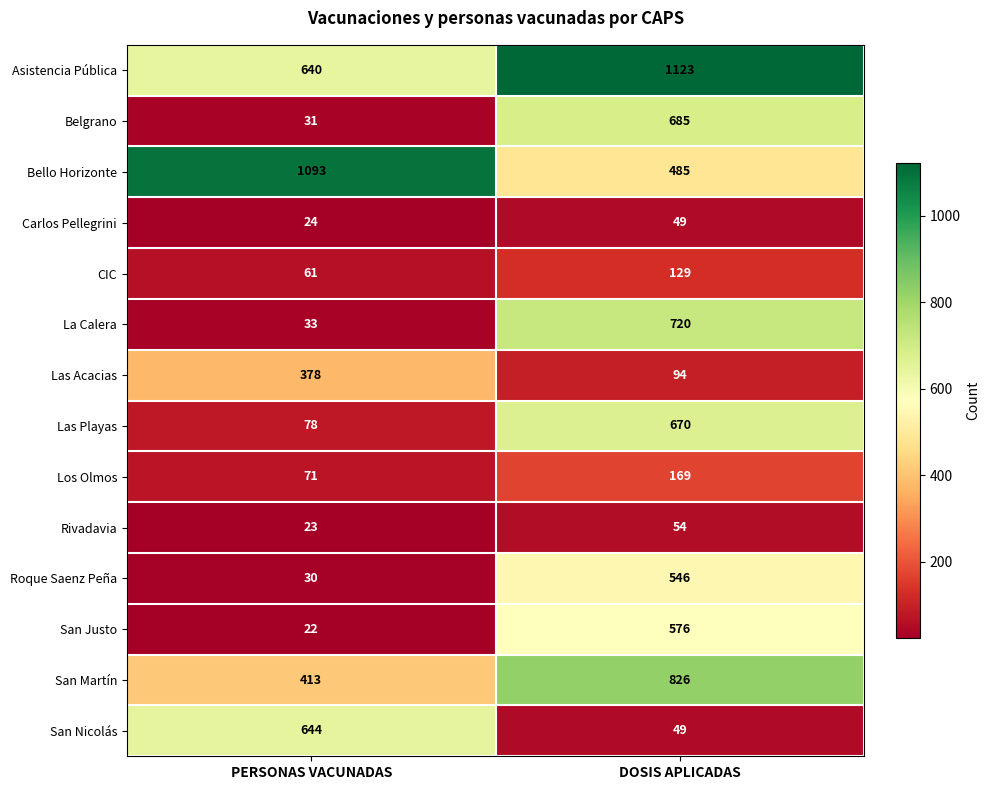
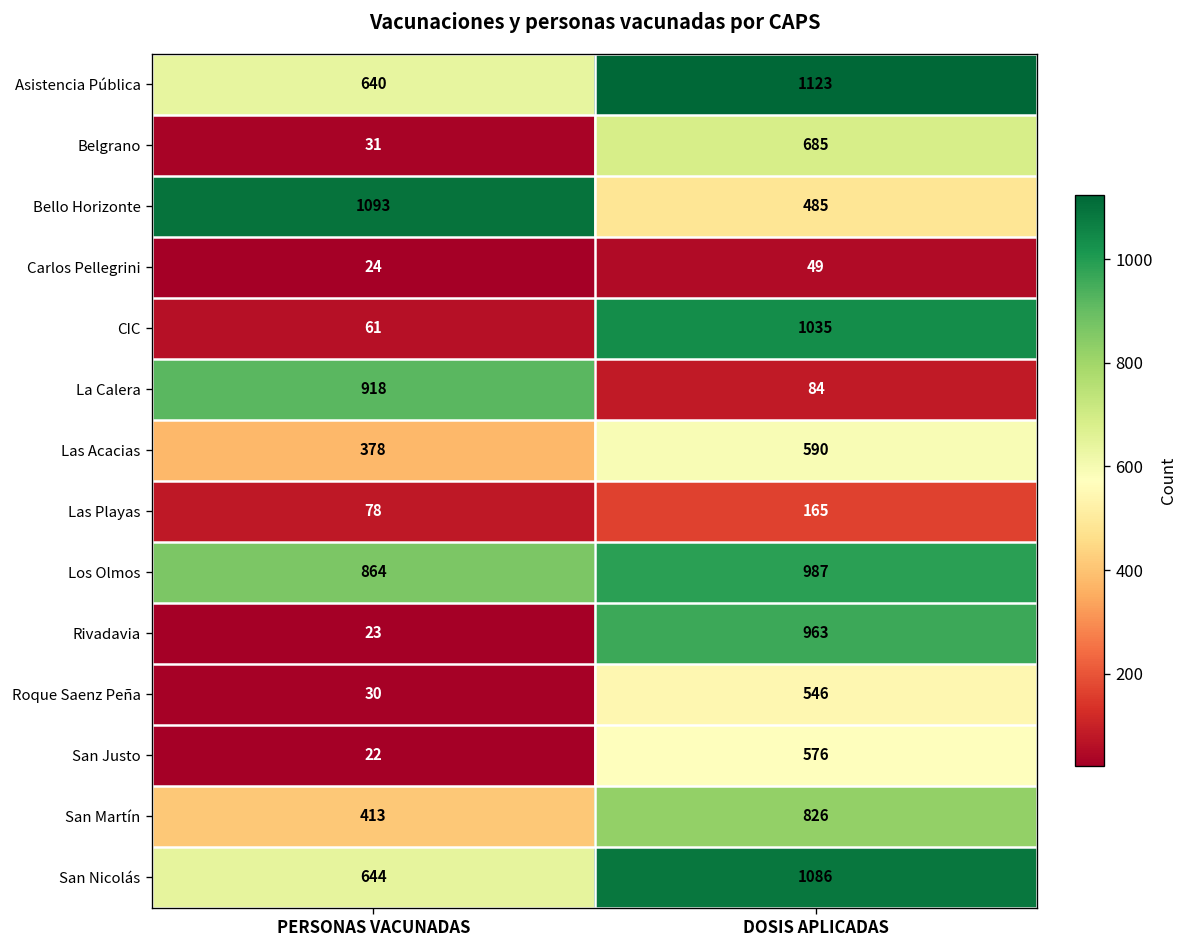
  {
    "Asistencia Pública": {
      "PERSONAS VACUNADAS": 640,
      "DOSIS APLICADAS": 1123
    },
    "Belgrano": {
      "PERSONAS VACUNADAS": 31,
      "DOSIS APLICADAS": 685
    },
    "Bello Horizonte": {
      "PERSONAS VACUNADAS": 1093,
      "DOSIS APLICADAS": 485
    },
    "Carlos Pellegrini": {
      "PERSONAS VACUNADAS": 24,
      "DOSIS APLICADAS": 49
    },
    "CIC": {
      "PERSONAS VACUNADAS": 61,
-     "DOSIS APLICADAS": 129
+     "DOSIS APLICADAS": 1035
    },
    "La Calera": {
-     "PERSONAS VACUNADAS": 33,
-     "DOSIS APLICADAS": 720
+     "PERSONAS VACUNADAS": 918,
+     "DOSIS APLICADAS": 84
    },
    "Las Acacias": {
      "PERSONAS VACUNADAS": 378,
-     "DOSIS APLICADAS": 94
+     "DOSIS APLICADAS": 590
    },
    "Las Playas": {
      "PERSONAS VACUNADAS": 78,
-     "DOSIS APLICADAS": 670
+     "DOSIS APLICADAS": 165
    },
    "Los Olmos": {
-     "PERSONAS VACUNADAS": 71,
-     "DOSIS APLICADAS": 169
+     "PERSONAS VACUNADAS": 864,
+     "DOSIS APLICADAS": 987
    },
    "Rivadavia": {
      "PERSONAS VACUNADAS": 23,
-     "DOSIS APLICADAS": 54
+     "DOSIS APLICADAS": 963
    },
    "Roque Saenz Peña": {
      "PERSONAS VACUNADAS": 30,
      "DOSIS APLICADAS": 546
    },
    "San Justo": {
      "PERSONAS VACUNADAS": 22,
      "DOSIS APLICADAS": 576
    },
    "San Martín": {
      "PERSONAS VACUNADAS": 413,
      "DOSIS APLICADAS": 826
    },
    "San Nicolás": {
      "PERSONAS VACUNADAS": 644,
-     "DOSIS APLICADAS": 49
+     "DOSIS APLICADAS": 1086
    }
  }
